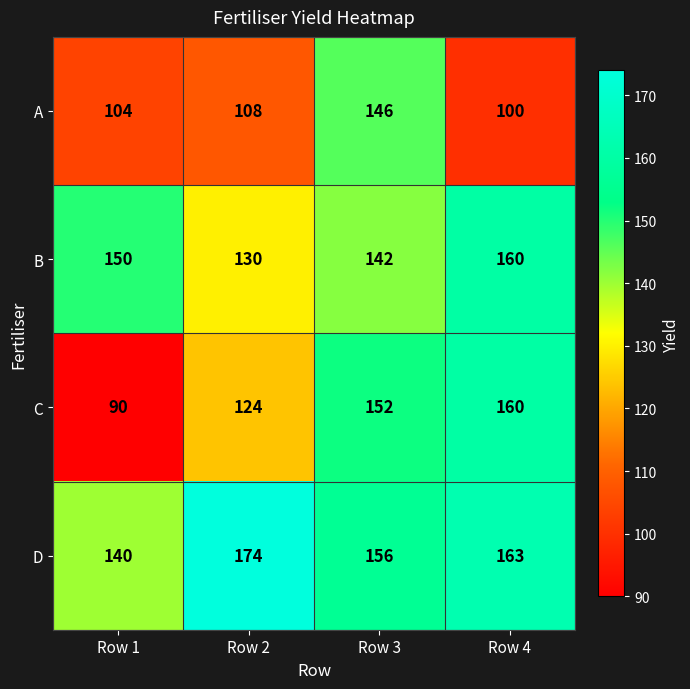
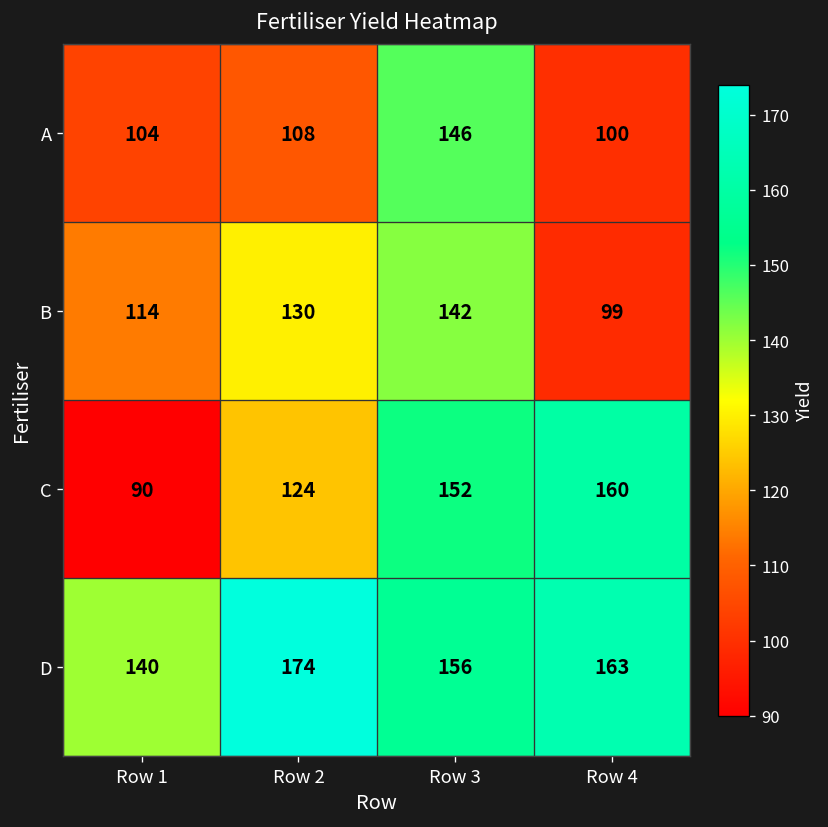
  {
    "A": {
      "Row 1": 104,
      "Row 2": 108,
      "Row 3": 146,
      "Row 4": 100
    },
    "B": {
-     "Row 1": 150,
+     "Row 1": 114,
      "Row 2": 130,
      "Row 3": 142,
-     "Row 4": 160
+     "Row 4": 99
    },
    "C": {
      "Row 1": 90,
      "Row 2": 124,
      "Row 3": 152,
      "Row 4": 160
    },
    "D": {
      "Row 1": 140,
      "Row 2": 174,
      "Row 3": 156,
      "Row 4": 163
    }
  }
